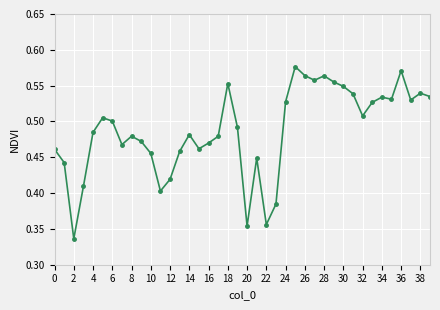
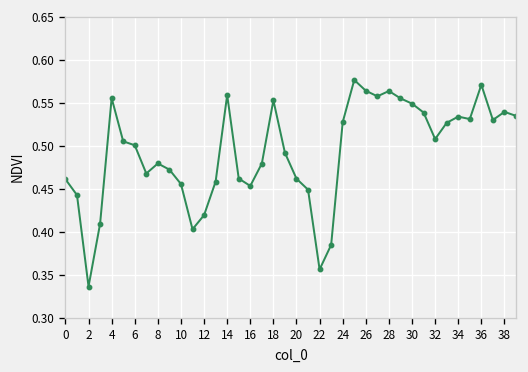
  {
    "0": 0.46,
    "2": 0.34,
-   "4": 0.48,
+   "4": 0.56,
    "6": 0.50,
    "8": 0.48,
    "10": 0.46,
    "12": 0.42,
-   "14": 0.48,
-   "16": 0.47,
+   "14": 0.56,
+   "16": 0.45,
    "18": 0.55,
-   "20": 0.35,
+   "20": 0.46,
    "22": 0.36,
    "24": 0.53,
    "26": 0.56,
    "28": 0.56,
    "30": 0.55,
    "32": 0.51,
    "34": 0.53,
    "36": 0.57,
    "38": 0.54
  }
